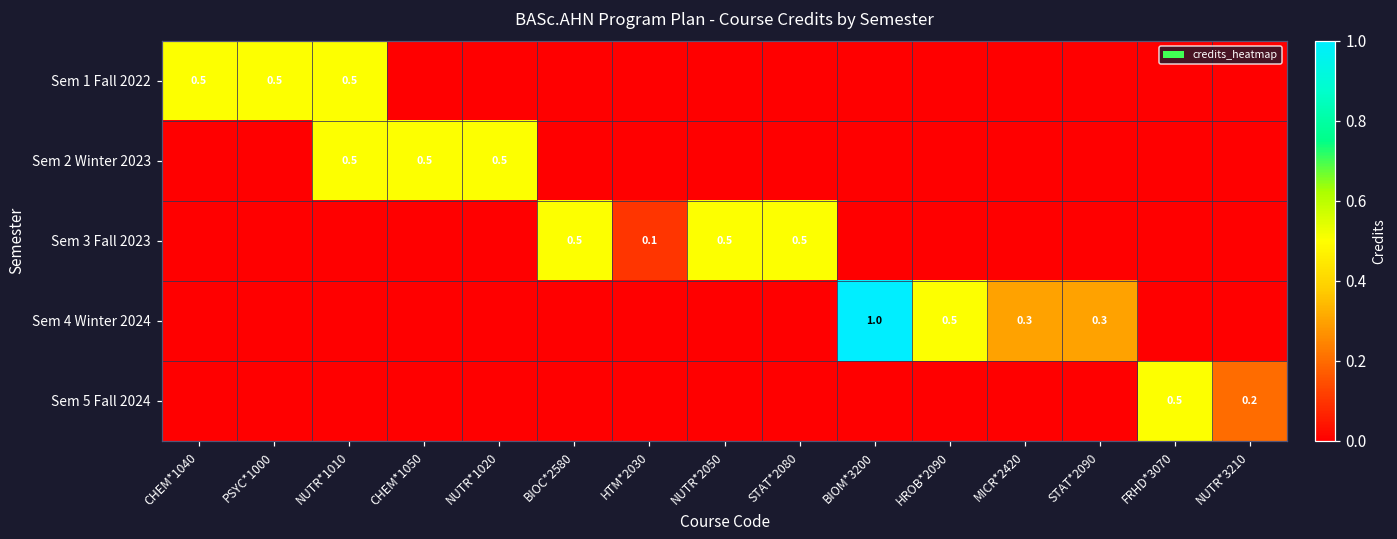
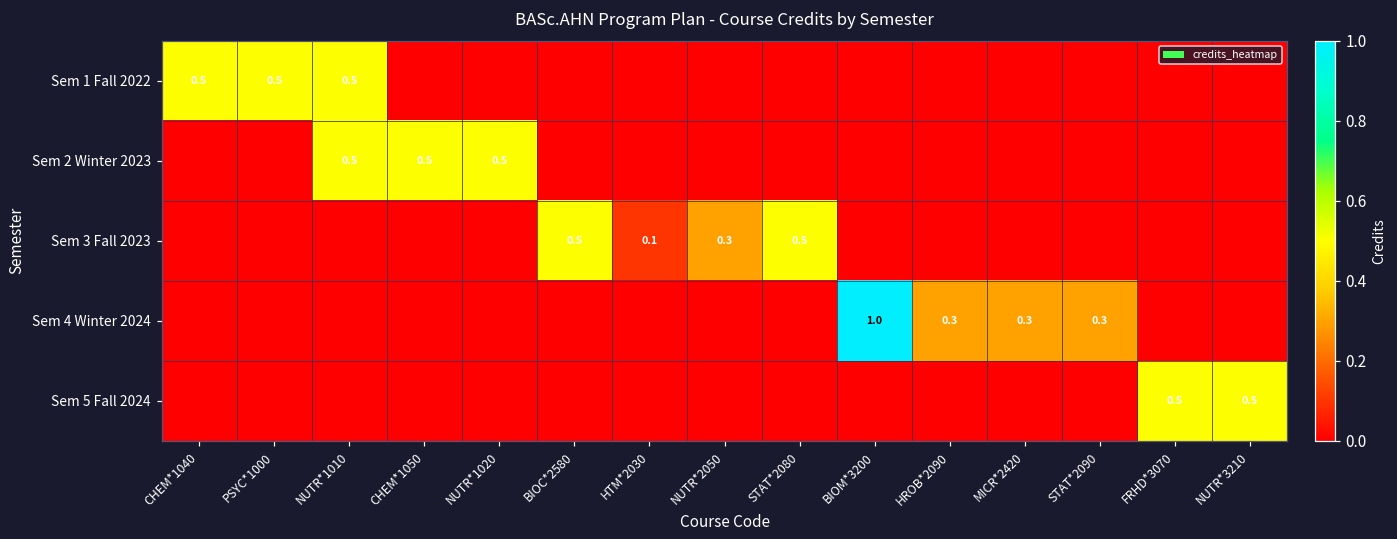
  {
    "Sem 1 Fall 2022": {
      "CHEM*1040": 0.5,
      "PSYC*1000": 0.5,
      "NUTR*1010": 0.5
    },
    "Sem 2 Winter 2023": {
      "NUTR*1010": 0.5,
      "CHEM*1050": 0.5,
      "NUTR*1020": 0.5
    },
    "Sem 3 Fall 2023": {
      "BIOC*2580": 0.5,
      "HTM*2030": 0.1,
-     "NUTR*2050": 0.5,
+     "NUTR*2050": 0.3,
      "STAT*2080": 0.5
    },
    "Sem 4 Winter 2024": {
      "BIOM*3200": 1.0,
-     "HROB*2090": 0.5,
+     "HROB*2090": 0.3,
      "MICR*2420": 0.3,
      "STAT*2090": 0.3
    },
    "Sem 5 Fall 2024": {
      "FRHD*3070": 0.5,
-     "NUTR*3210": 0.2
+     "NUTR*3210": 0.5
    }
  }
